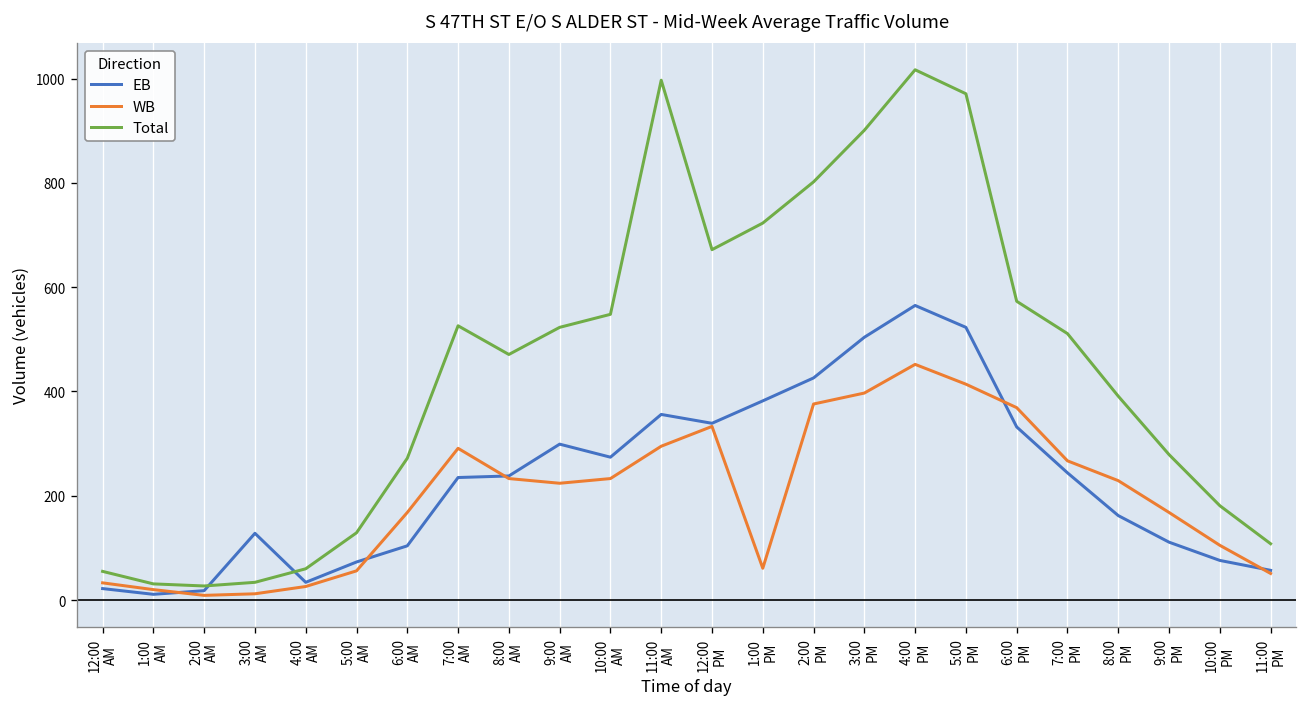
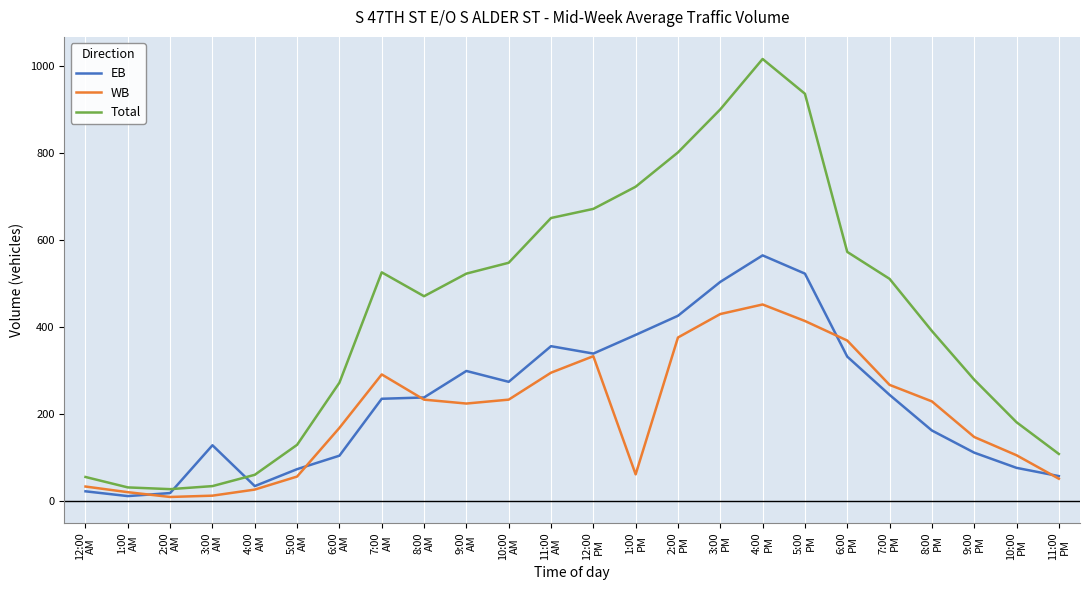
  {
    "EB": {
      "12:00 AM": 20,
      "1:00 AM": 10,
      "2:00 AM": 20,
      "3:00 AM": 130,
      "4:00 AM": 30,
      "5:00 AM": 70,
      "6:00 AM": 100,
      "7:00 AM": 240,
      "9:00 AM": 300,
      "10:00 AM": 270,
      "11:00 AM": 360,
      "12:00 PM": 340,
      "1:00 PM": 380,
      "2:00 PM": 430,
      "3:00 PM": 500,
      "4:00 PM": 570,
      "5:00 PM": 520,
      "6:00 PM": 330,
      "7:00 PM": 240,
      "8:00 PM": 160,
      "9:00 PM": 110,
      "10:00 PM": 80,
      "11:00 PM": 60
    },
    "WB": {
      "12:00 AM": 30,
      "1:00 AM": 20,
      "2:00 AM": 10,
      "3:00 AM": 10,
      "4:00 AM": 30,
      "5:00 AM": 60,
      "6:00 AM": 170,
      "7:00 AM": 290,
      "9:00 AM": 220,
      "10:00 AM": 230,
      "11:00 AM": 300,
      "12:00 PM": 330,
      "1:00 PM": 60,
      "2:00 PM": 380,
-     "3:00 PM": 400,
+     "3:00 PM": 430,
      "4:00 PM": 450,
      "5:00 PM": 410,
      "6:00 PM": 370,
      "7:00 PM": 270,
      "8:00 PM": 230,
-     "9:00 PM": 170,
+     "9:00 PM": 150,
      "10:00 PM": 110,
      "11:00 PM": 50
    },
    "Total": {
      "12:00 AM": 60,
      "1:00 AM": 30,
      "2:00 AM": 30,
      "3:00 AM": 30,
      "4:00 AM": 60,
      "5:00 AM": 130,
      "6:00 AM": 270,
      "7:00 AM": 530,
      "8:00 AM": 470,
      "9:00 AM": 520,
      "10:00 AM": 550,
-     "11:00 AM": 1000,
+     "11:00 AM": 650,
      "12:00 PM": 670,
      "1:00 PM": 720,
      "2:00 PM": 800,
      "3:00 PM": 900,
      "4:00 PM": 1020,
-     "5:00 PM": 970,
+     "5:00 PM": 940,
      "6:00 PM": 570,
      "7:00 PM": 510,
      "8:00 PM": 390,
      "9:00 PM": 280,
      "10:00 PM": 180,
      "11:00 PM": 110
    }
  }
